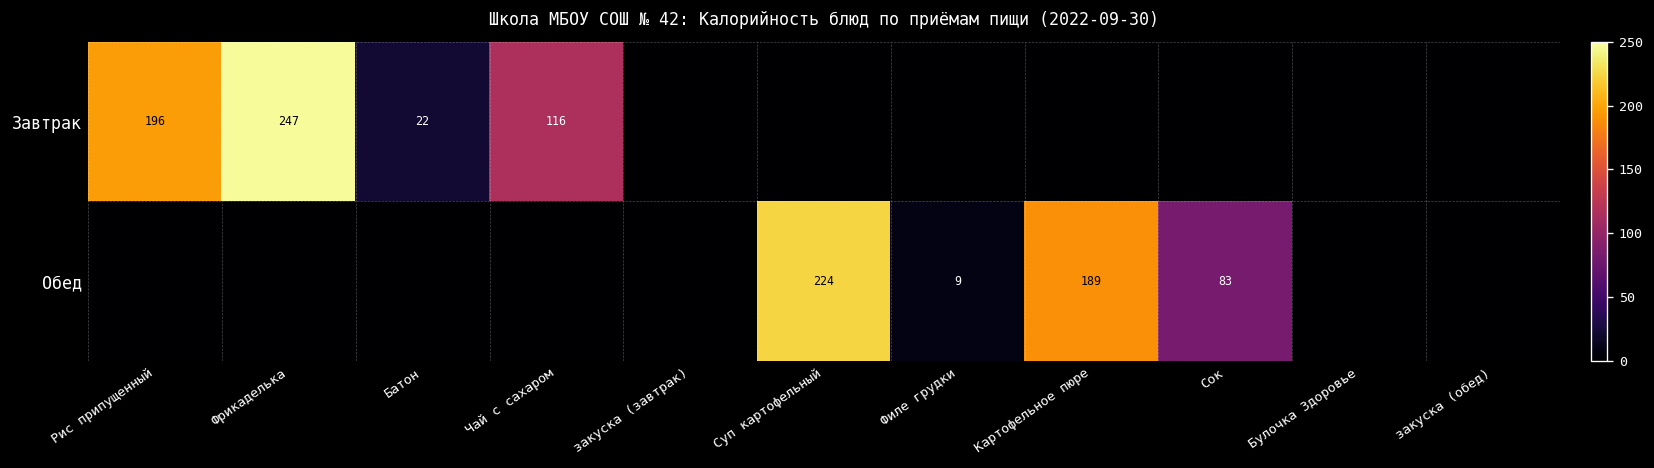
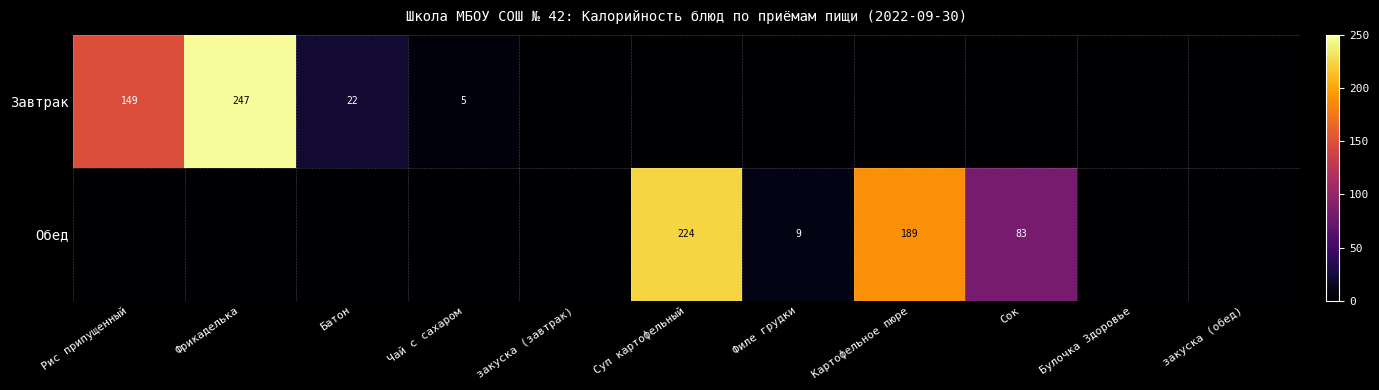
  {
    "Завтрак": {
-     "Рис припущенный": 196,
+     "Рис припущенный": 149,
      "Фрикаделька": 247,
      "Батон": 22,
-     "Чай с сахаром": 116
+     "Чай с сахаром": 5
    },
    "Обед": {
      "Суп картофельный": 224,
      "Филе грудки": 9,
      "Картофельное пюре": 189,
      "Сок": 83
    }
  }
